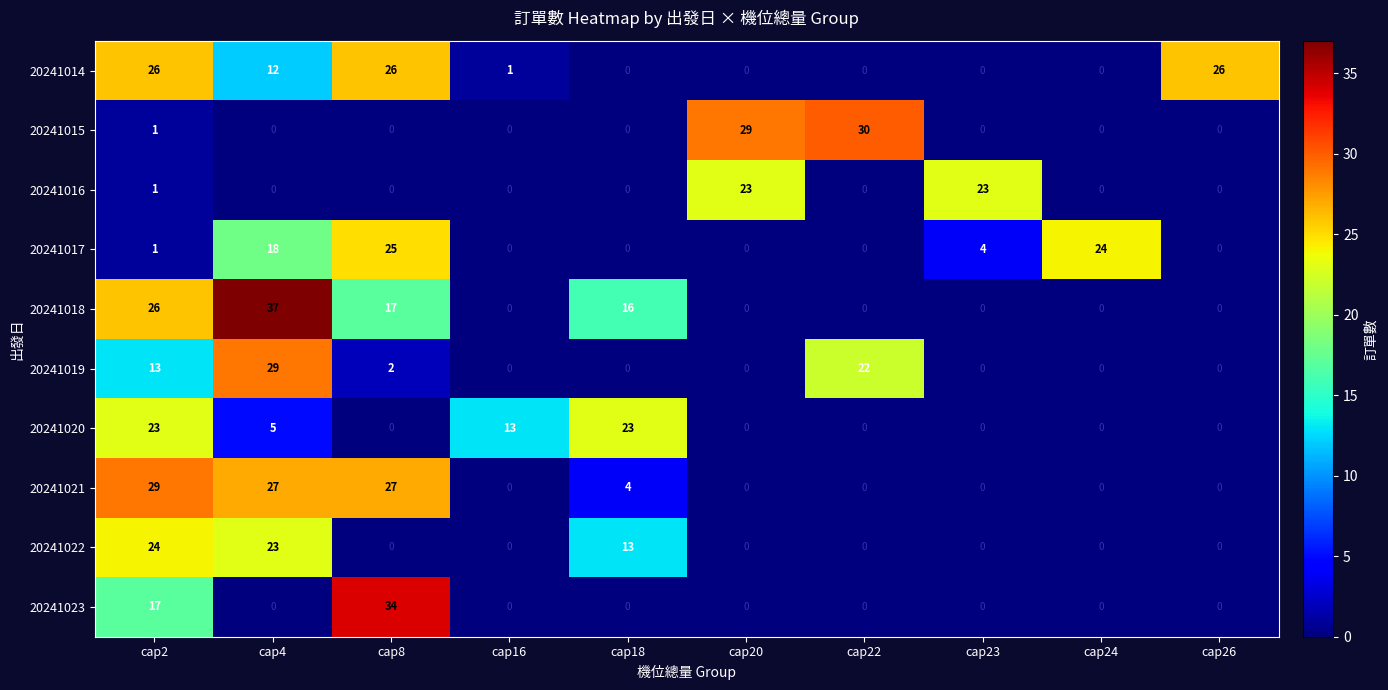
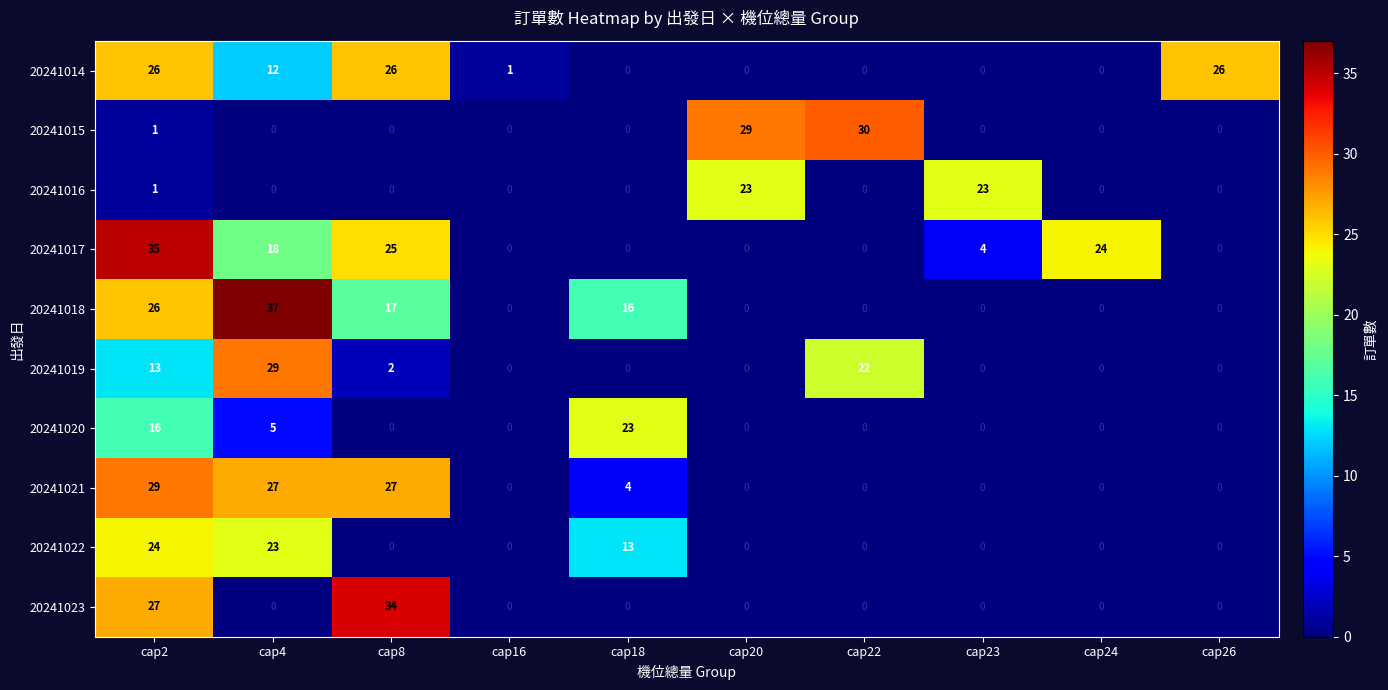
  {
    "20241014": {
      "cap2": 26,
      "cap4": 12,
      "cap8": 26,
      "cap16": 1,
      "cap18": 0,
      "cap20": 0,
      "cap22": 0,
      "cap23": 0,
      "cap24": 0,
      "cap26": 26
    },
    "20241015": {
      "cap2": 1,
      "cap4": 0,
      "cap8": 0,
      "cap16": 0,
      "cap18": 0,
      "cap20": 29,
      "cap22": 30,
      "cap23": 0,
      "cap24": 0,
      "cap26": 0
    },
    "20241016": {
      "cap2": 1,
      "cap4": 0,
      "cap8": 0,
      "cap16": 0,
      "cap18": 0,
      "cap20": 23,
      "cap22": 0,
      "cap23": 23,
      "cap24": 0,
      "cap26": 0
    },
    "20241017": {
-     "cap2": 1,
+     "cap2": 35,
      "cap4": 18,
      "cap8": 25,
      "cap16": 0,
      "cap18": 0,
      "cap20": 0,
      "cap22": 0,
      "cap23": 4,
      "cap24": 24,
      "cap26": 0
    },
    "20241018": {
      "cap2": 26,
      "cap4": 37,
      "cap8": 17,
      "cap16": 0,
      "cap18": 16,
      "cap20": 0,
      "cap22": 0,
      "cap23": 0,
      "cap24": 0,
      "cap26": 0
    },
    "20241019": {
      "cap2": 13,
      "cap4": 29,
      "cap8": 2,
      "cap16": 0,
      "cap18": 0,
      "cap20": 0,
      "cap22": 22,
      "cap23": 0,
      "cap24": 0,
      "cap26": 0
    },
    "20241020": {
-     "cap2": 23,
+     "cap2": 16,
      "cap4": 5,
      "cap8": 0,
-     "cap16": 13,
+     "cap16": 0,
      "cap18": 23,
      "cap20": 0,
      "cap22": 0,
      "cap23": 0,
      "cap24": 0,
      "cap26": 0
    },
    "20241021": {
      "cap2": 29,
      "cap4": 27,
      "cap8": 27,
      "cap16": 0,
      "cap18": 4,
      "cap20": 0,
      "cap22": 0,
      "cap23": 0,
      "cap24": 0,
      "cap26": 0
    },
    "20241022": {
      "cap2": 24,
      "cap4": 23,
      "cap8": 0,
      "cap16": 0,
      "cap18": 13,
      "cap20": 0,
      "cap22": 0,
      "cap23": 0,
      "cap24": 0,
      "cap26": 0
    },
    "20241023": {
-     "cap2": 17,
+     "cap2": 27,
      "cap4": 0,
      "cap8": 34,
      "cap16": 0,
      "cap18": 0,
      "cap20": 0,
      "cap22": 0,
      "cap23": 0,
      "cap24": 0,
      "cap26": 0
    }
  }
